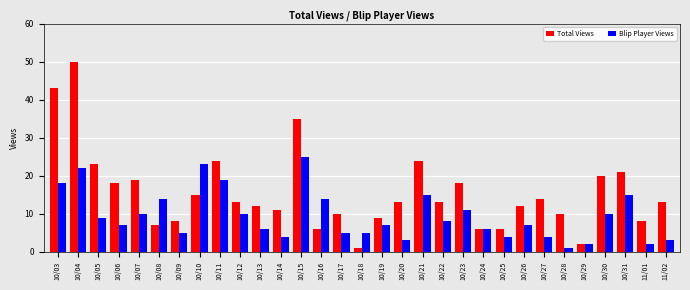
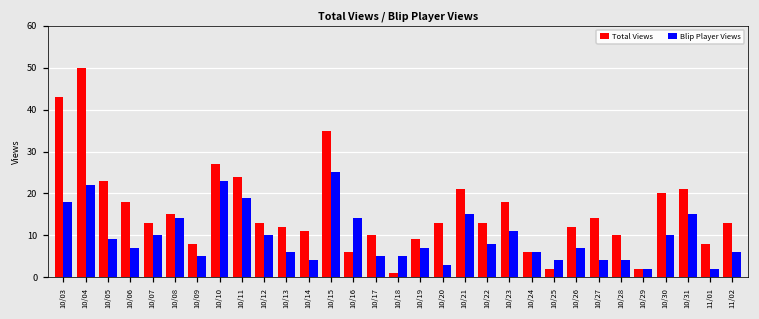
  {
    "Total Views": {
      "10/03": 43,
      "10/04": 50,
      "10/05": 23,
      "10/06": 18,
-     "10/07": 19,
-     "10/08": 7,
+     "10/07": 13,
+     "10/08": 15,
      "10/09": 8,
-     "10/10": 15,
+     "10/10": 27,
      "10/11": 24,
      "10/12": 13,
      "10/13": 12,
      "10/14": 11,
      "10/15": 35,
      "10/16": 6,
      "10/17": 10,
      "10/18": 1,
      "10/19": 9,
      "10/20": 13,
-     "10/21": 24,
+     "10/21": 21,
      "10/22": 13,
      "10/23": 18,
      "10/24": 6,
-     "10/25": 6,
+     "10/25": 2,
      "10/26": 12,
      "10/27": 14,
      "10/28": 10,
      "10/29": 2,
      "10/30": 20,
      "10/31": 21,
      "11/01": 8,
      "11/02": 13
    },
    "Blip Player Views": {
      "10/03": 18,
      "10/04": 22,
      "10/05": 9,
      "10/06": 7,
      "10/07": 10,
      "10/08": 14,
      "10/09": 5,
      "10/10": 23,
      "10/11": 19,
      "10/12": 10,
      "10/13": 6,
      "10/14": 4,
      "10/15": 25,
      "10/16": 14,
      "10/17": 5,
      "10/18": 5,
      "10/19": 7,
      "10/20": 3,
      "10/21": 15,
      "10/22": 8,
      "10/23": 11,
      "10/24": 6,
      "10/25": 4,
      "10/26": 7,
      "10/27": 4,
-     "10/28": 1,
+     "10/28": 4,
      "10/29": 2,
      "10/30": 10,
      "10/31": 15,
      "11/01": 2,
-     "11/02": 3
+     "11/02": 6
    }
  }
